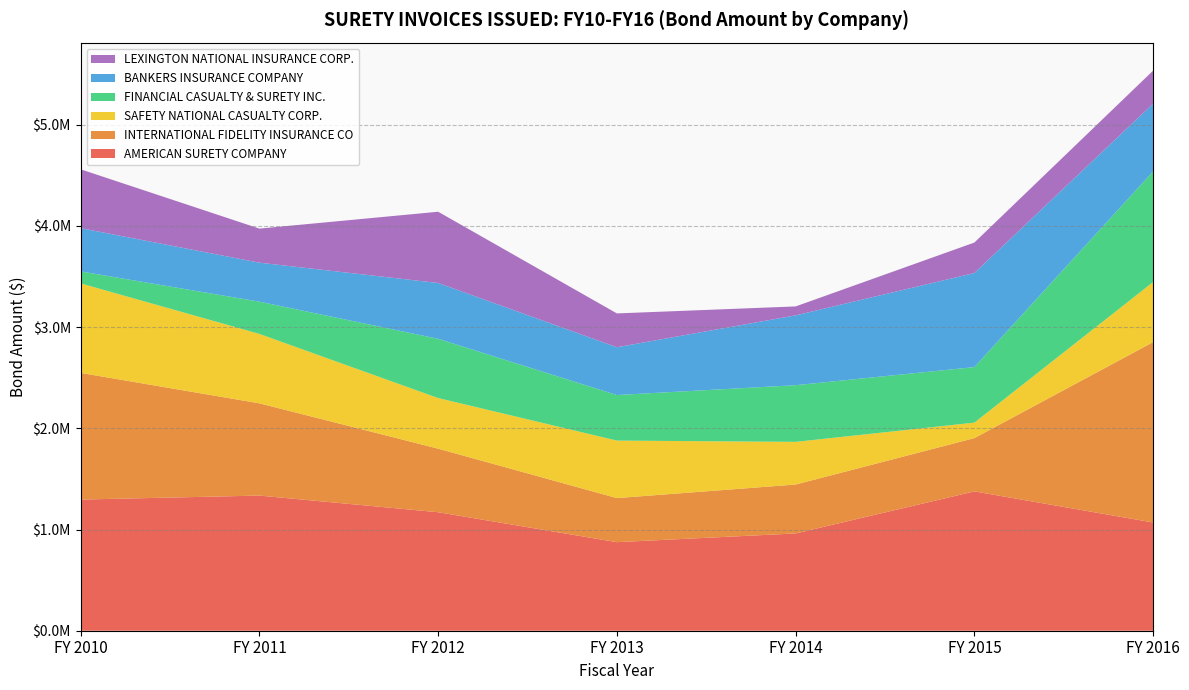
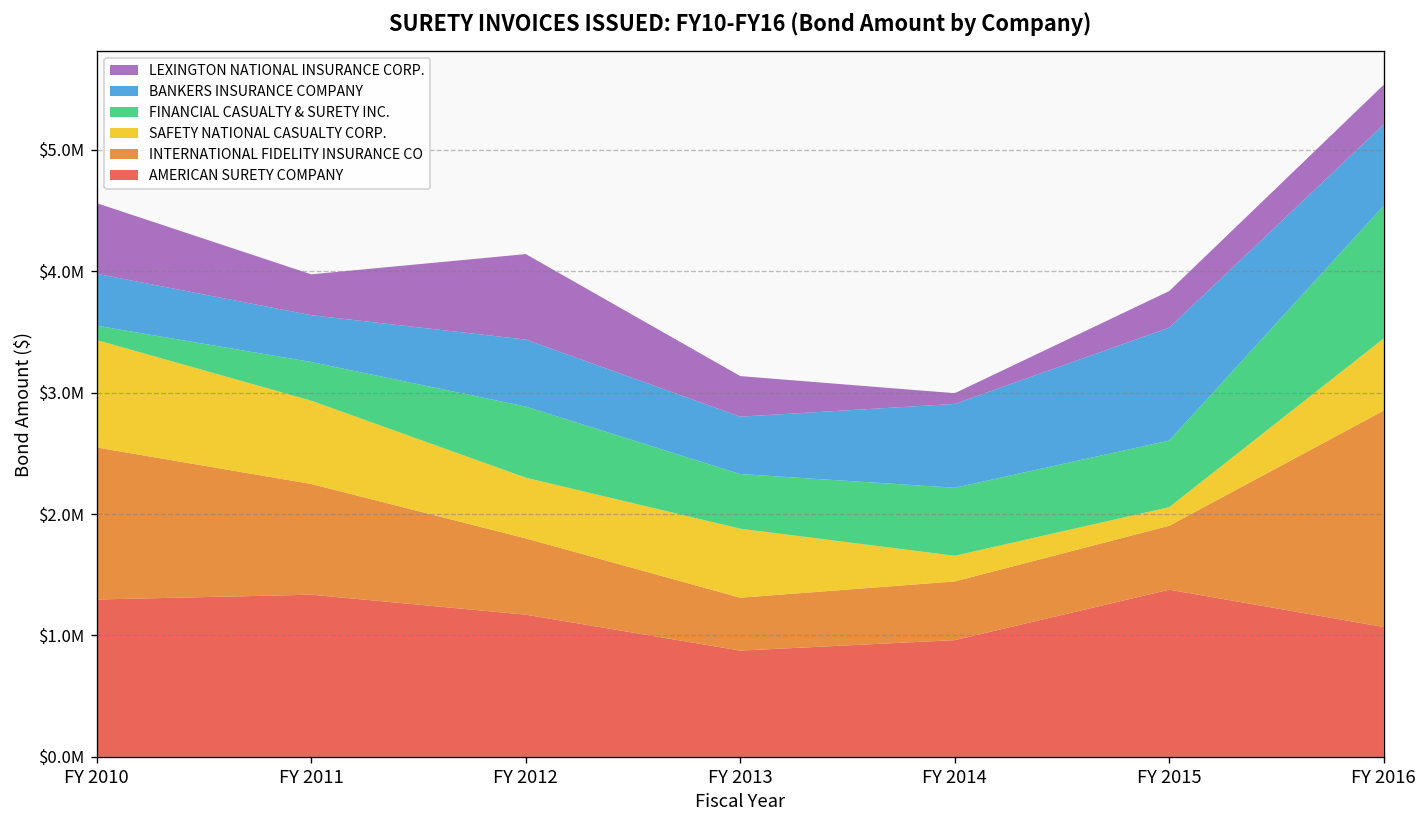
  {
    "SAFETY NATIONAL CASUALTY CORP.": {
      "FY 2010": "$880000",
      "FY 2011": "$690000",
      "FY 2012": "$500000",
      "FY 2013": "$570000",
-     "FY 2014": "$420000",
+     "FY 2014": "$210000",
      "FY 2015": "$150000",
      "FY 2016": "$590000"
    },
    "FINANCIAL CASUALTY & SURETY INC.": {
      "FY 2010": "$120000",
      "FY 2011": "$320000",
      "FY 2012": "$590000",
      "FY 2013": "$450000",
      "FY 2014": "$560000",
      "FY 2015": "$550000",
      "FY 2016": "$1090000"
    },
    "BANKERS INSURANCE COMPANY": {
      "FY 2010": "$430000",
      "FY 2011": "$390000",
      "FY 2012": "$550000",
      "FY 2013": "$470000",
      "FY 2014": "$690000",
      "FY 2015": "$930000",
      "FY 2016": "$670000"
    },
    "LEXINGTON NATIONAL INSURANCE CORP.": {
      "FY 2010": "$580000",
      "FY 2011": "$340000",
      "FY 2012": "$700000",
      "FY 2013": "$330000",
      "FY 2014": "$90000",
      "FY 2015": "$300000",
      "FY 2016": "$330000"
    }
  }
